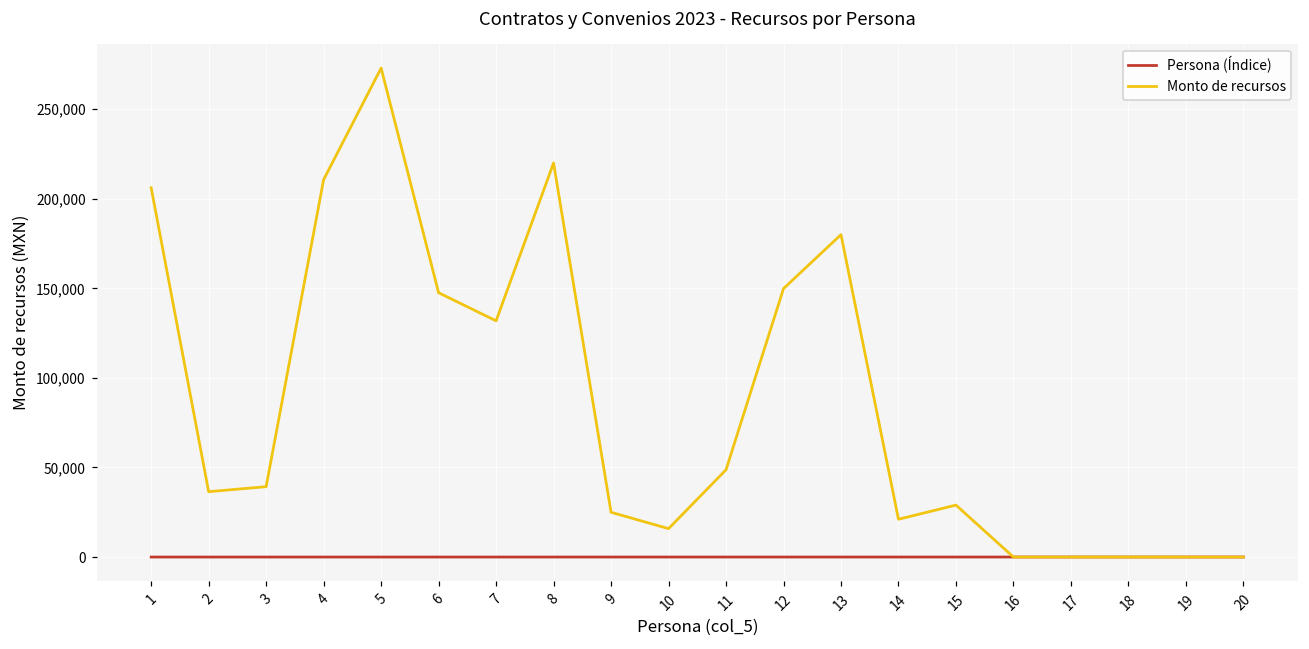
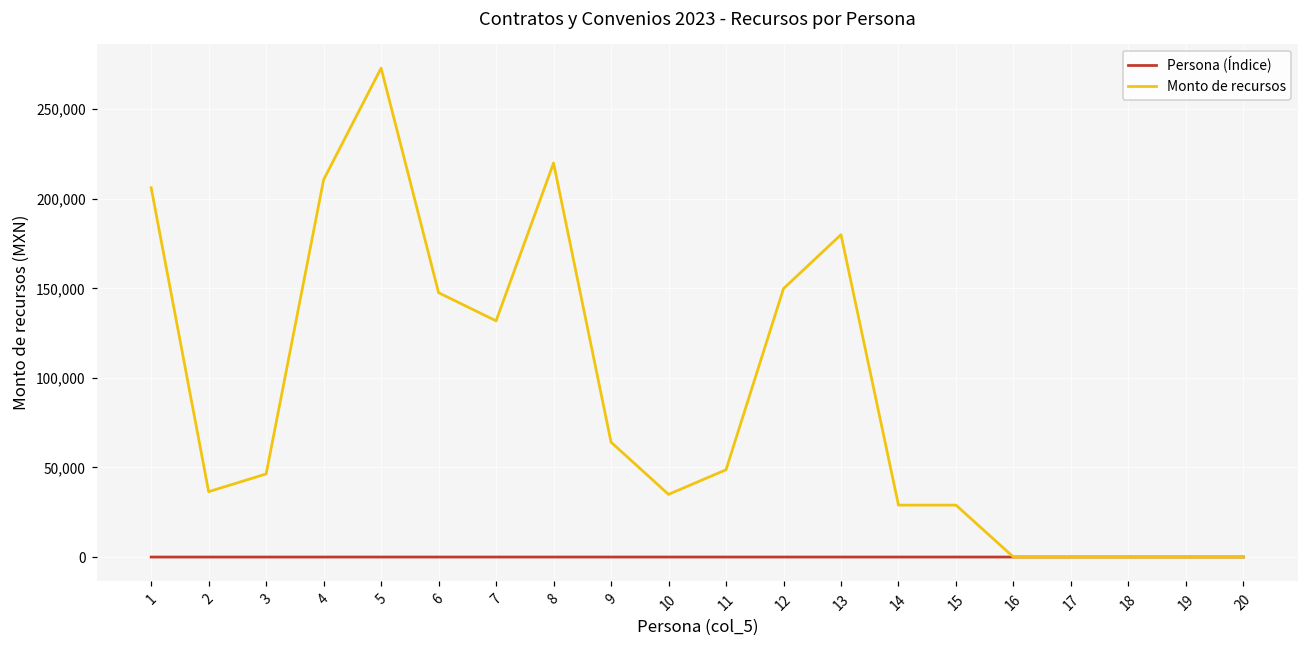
  {
    "Persona (Índice)": {
      "1": "0",
      "2": "0",
      "3": "0",
      "4": "0",
      "5": "0",
      "6": "0",
      "7": "0",
      "8": "0",
      "9": "0",
      "10": "0",
      "11": "0",
      "12": "0",
      "13": "0",
      "14": "0",
      "15": "0"
    },
    "Monto de recursos": {
      "1": "206,000",
      "2": "36,000",
-     "3": "39,000",
+     "3": "46,000",
      "4": "211,000",
      "5": "273,000",
      "6": "148,000",
      "7": "132,000",
      "8": "220,000",
-     "9": "25,000",
-     "10": "16,000",
+     "9": "64,000",
+     "10": "35,000",
      "11": "49,000",
      "12": "150,000",
      "13": "180,000",
-     "14": "21,000",
+     "14": "29,000",
      "15": "29,000"
    }
  }
